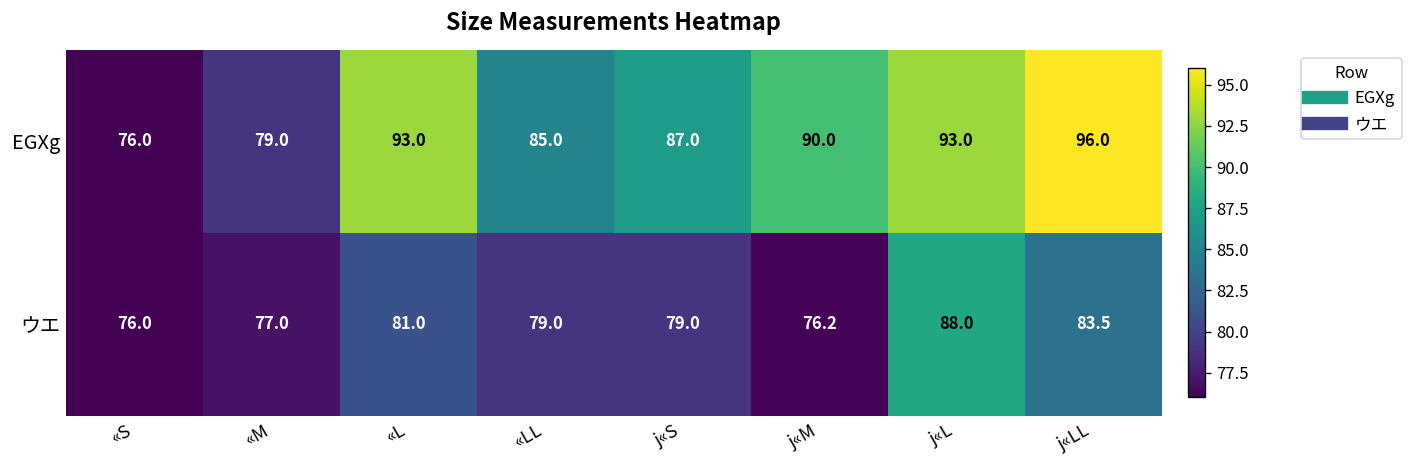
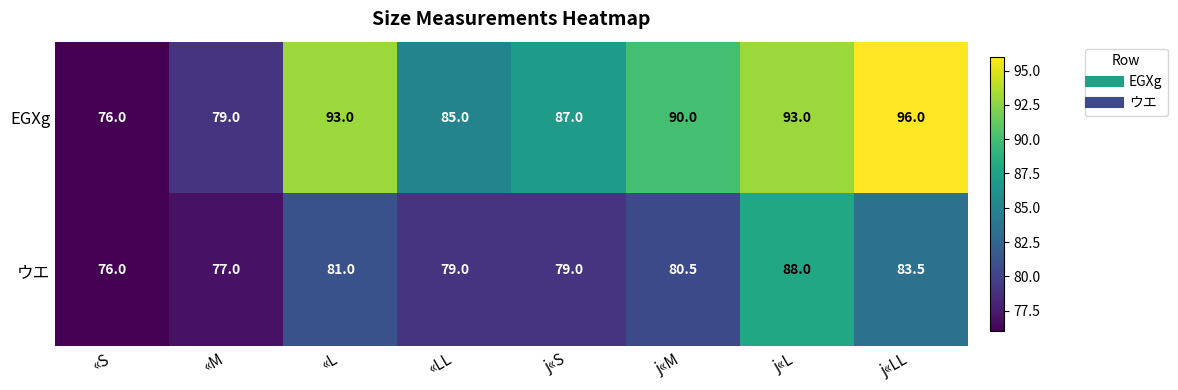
  {
    "EGXg": {
      "«S": 76.0,
      "«M": 79.0,
      "«L": 93.0,
      "«LL": 85.0,
      "j«S": 87.0,
      "j«M": 90.0,
      "j«L": 93.0,
      "j«LL": 96.0
    },
    "ウエ": {
      "«S": 76.0,
      "«M": 77.0,
      "«L": 81.0,
      "«LL": 79.0,
      "j«S": 79.0,
-     "j«M": 76.2,
+     "j«M": 80.5,
      "j«L": 88.0,
      "j«LL": 83.5
    }
  }
